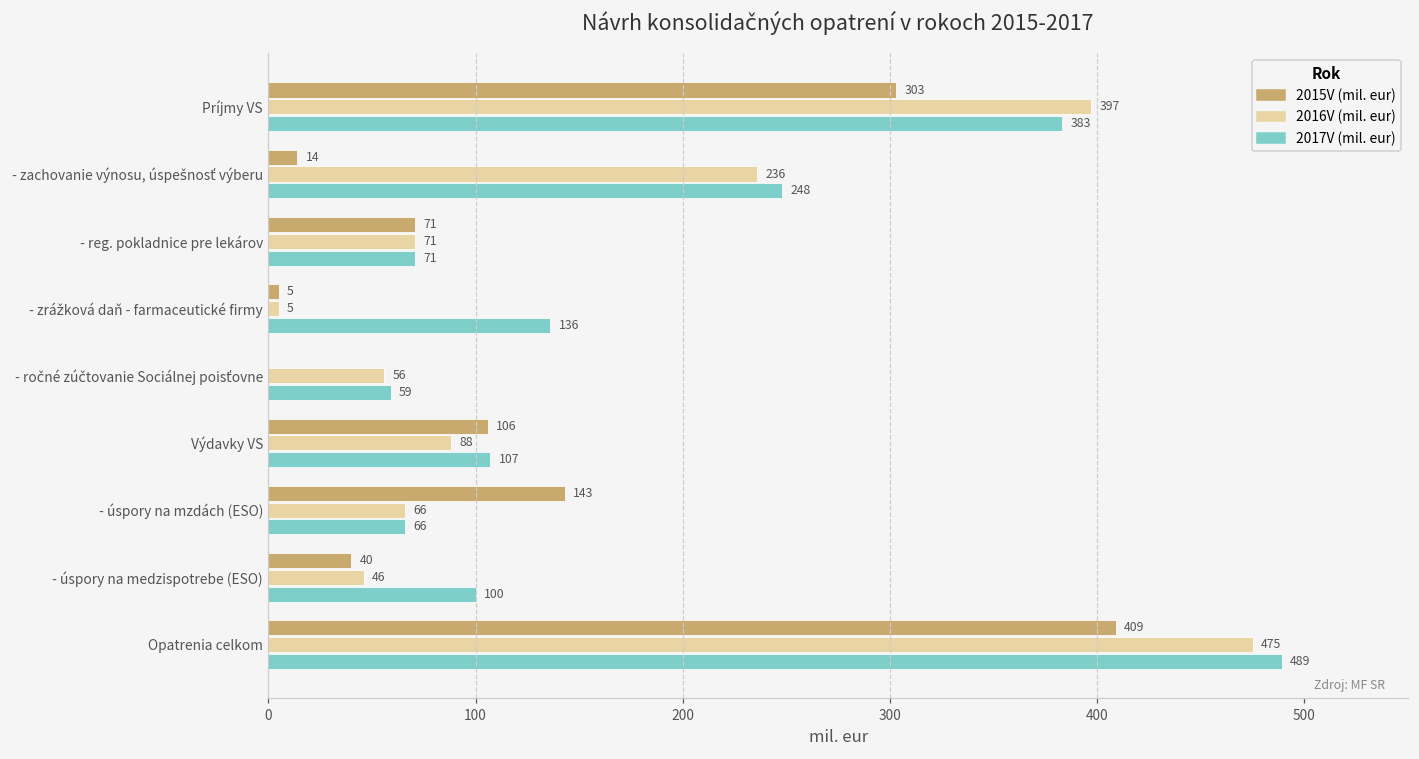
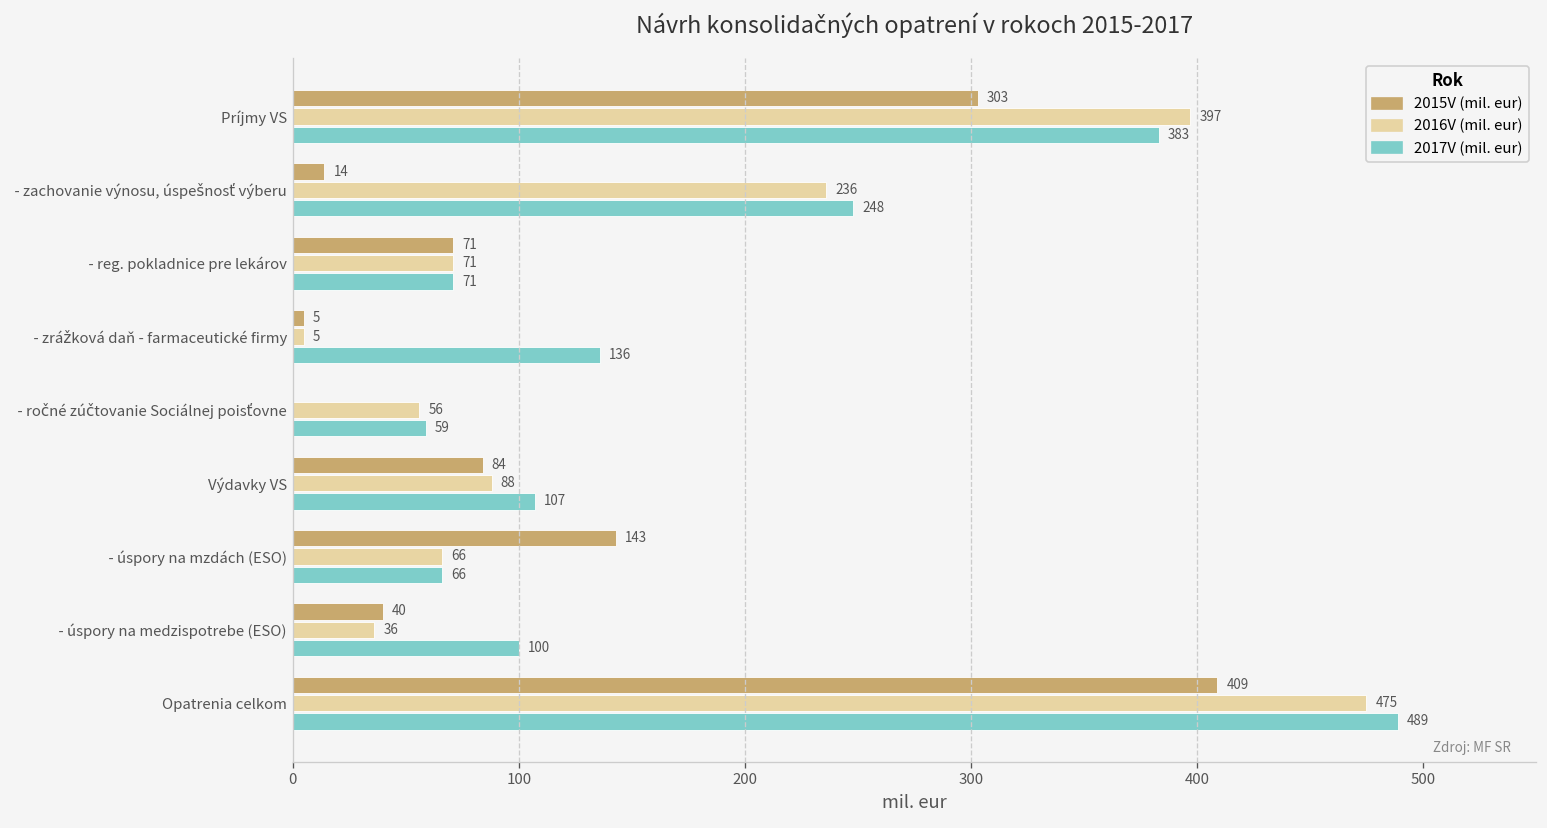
  {
    "2015V (mil. eur)": {
      "Príjmy VS": 303,
      "- zachovanie výnosu, úspešnosť výberu": 14,
      "- reg. pokladnice pre lekárov": 71,
      "- zrážková daň - farmaceutické firmy": 5,
-     "Výdavky VS": 106,
+     "Výdavky VS": 84,
      "- úspory na mzdách (ESO)": 143,
      "- úspory na medzispotrebe (ESO)": 40,
      "Opatrenia celkom": 409
    },
    "2016V (mil. eur)": {
      "Príjmy VS": 397,
      "- zachovanie výnosu, úspešnosť výberu": 236,
      "- reg. pokladnice pre lekárov": 71,
      "- zrážková daň - farmaceutické firmy": 5,
      "- ročné zúčtovanie Sociálnej poisťovne": 56,
      "Výdavky VS": 88,
      "- úspory na mzdách (ESO)": 66,
-     "- úspory na medzispotrebe (ESO)": 46,
+     "- úspory na medzispotrebe (ESO)": 36,
      "Opatrenia celkom": 475
    },
    "2017V (mil. eur)": {
      "Príjmy VS": 383,
      "- zachovanie výnosu, úspešnosť výberu": 248,
      "- reg. pokladnice pre lekárov": 71,
      "- zrážková daň - farmaceutické firmy": 136,
      "- ročné zúčtovanie Sociálnej poisťovne": 59,
      "Výdavky VS": 107,
      "- úspory na mzdách (ESO)": 66,
      "- úspory na medzispotrebe (ESO)": 100,
      "Opatrenia celkom": 489
    }
  }
